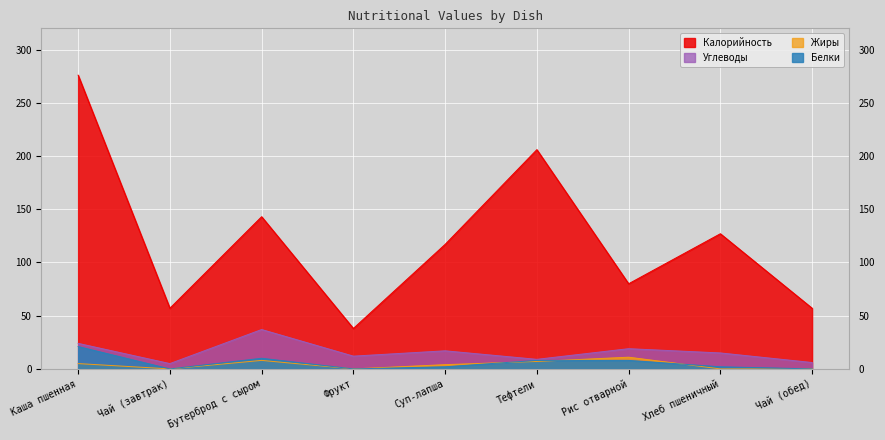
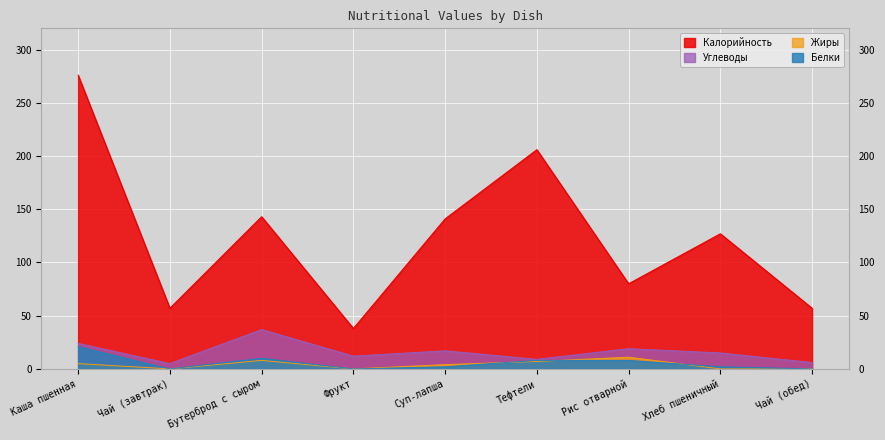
  {
    "Калорийность": {
      "Каша пшенная": 276,
      "Чай (завтрак)": 57,
      "Бутерброд с сыром": 143,
      "Фрукт": 38,
-     "Суп-лапша": 117,
+     "Суп-лапша": 141,
      "Тефтели": 206,
      "Рис отварной": 80,
      "Хлеб пшеничный": 127,
      "Чай (обед)": 57
    },
    "Углеводы": {
      "Каша пшенная": 24,
      "Чай (завтрак)": 5,
      "Бутерброд с сыром": 37,
      "Фрукт": 12,
      "Суп-лапша": 17,
      "Рис отварной": 19,
      "Хлеб пшеничный": 15,
      "Чай (обед)": 6
    },
    "Жиры": {
      "Каша пшенная": 5,
      "Рис отварной": 11
    },
    "Белки": {
      "Каша пшенная": 21,
      "Рис отварной": 8
    }
  }
